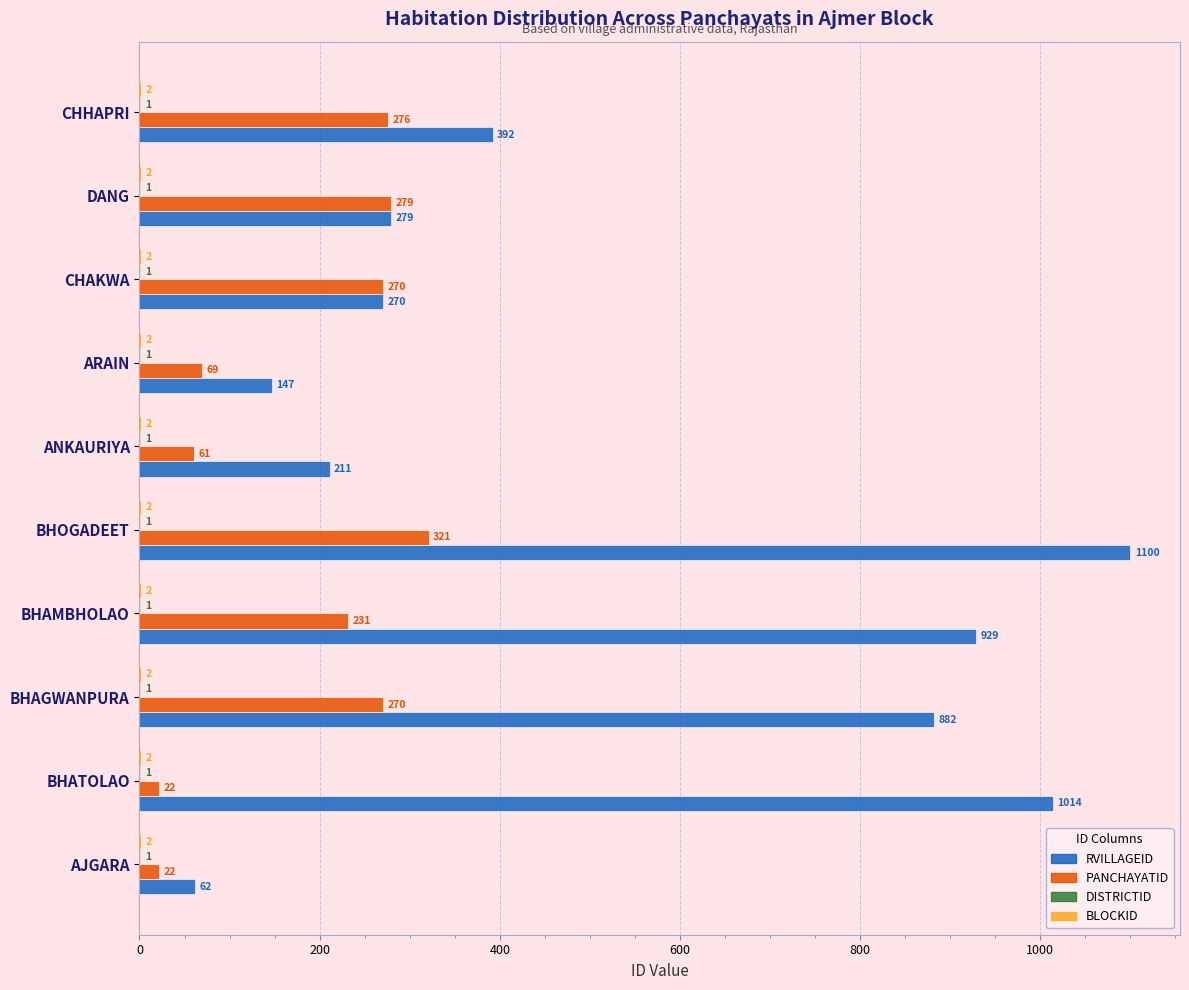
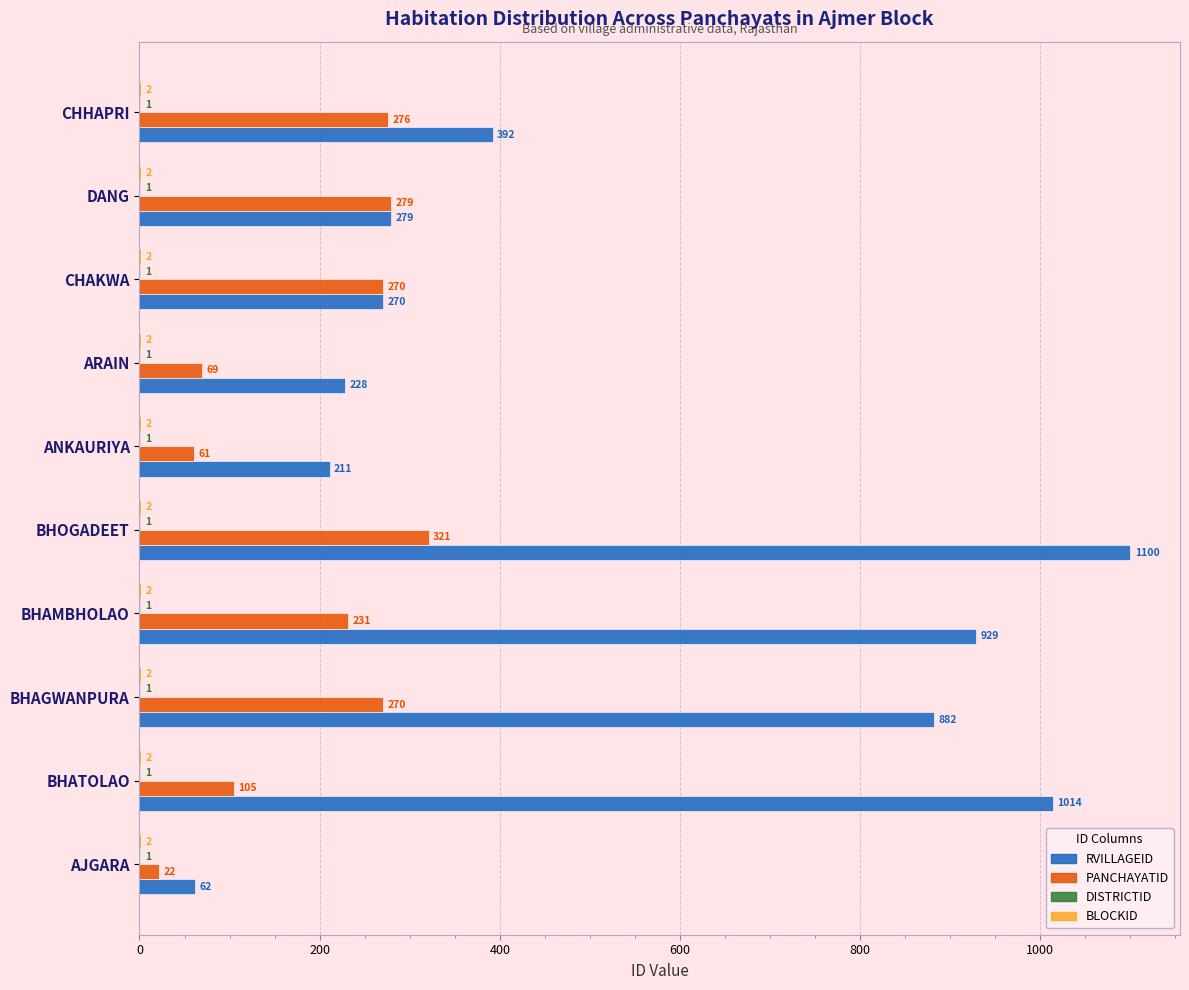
  {
    "RVILLAGEID": {
      "CHHAPRI": 392,
      "DANG": 279,
      "CHAKWA": 270,
-     "ARAIN": 147,
+     "ARAIN": 228,
      "ANKAURIYA": 211,
      "BHOGADEET": 1100,
      "BHAMBHOLAO": 929,
      "BHAGWANPURA": 882,
      "BHATOLAO": 1014,
      "AJGARA": 62
    },
    "PANCHAYATID": {
      "CHHAPRI": 276,
      "DANG": 279,
      "CHAKWA": 270,
      "ARAIN": 69,
      "ANKAURIYA": 61,
      "BHOGADEET": 321,
      "BHAMBHOLAO": 231,
      "BHAGWANPURA": 270,
-     "BHATOLAO": 22,
+     "BHATOLAO": 105,
      "AJGARA": 22
    },
    "DISTRICTID": {
      "CHHAPRI": 1,
      "DANG": 1,
      "CHAKWA": 1,
      "ARAIN": 1,
      "ANKAURIYA": 1,
      "BHOGADEET": 1,
      "BHAMBHOLAO": 1,
      "BHAGWANPURA": 1,
      "BHATOLAO": 1,
      "AJGARA": 1
    },
    "BLOCKID": {
      "CHHAPRI": 2,
      "DANG": 2,
      "CHAKWA": 2,
      "ARAIN": 2,
      "ANKAURIYA": 2,
      "BHOGADEET": 2,
      "BHAMBHOLAO": 2,
      "BHAGWANPURA": 2,
      "BHATOLAO": 2,
      "AJGARA": 2
    }
  }
